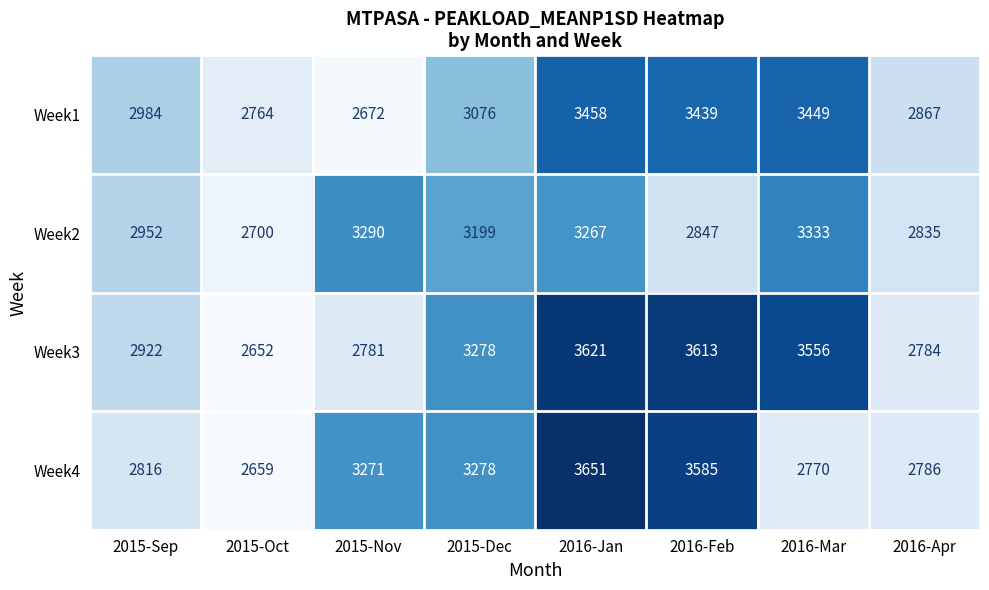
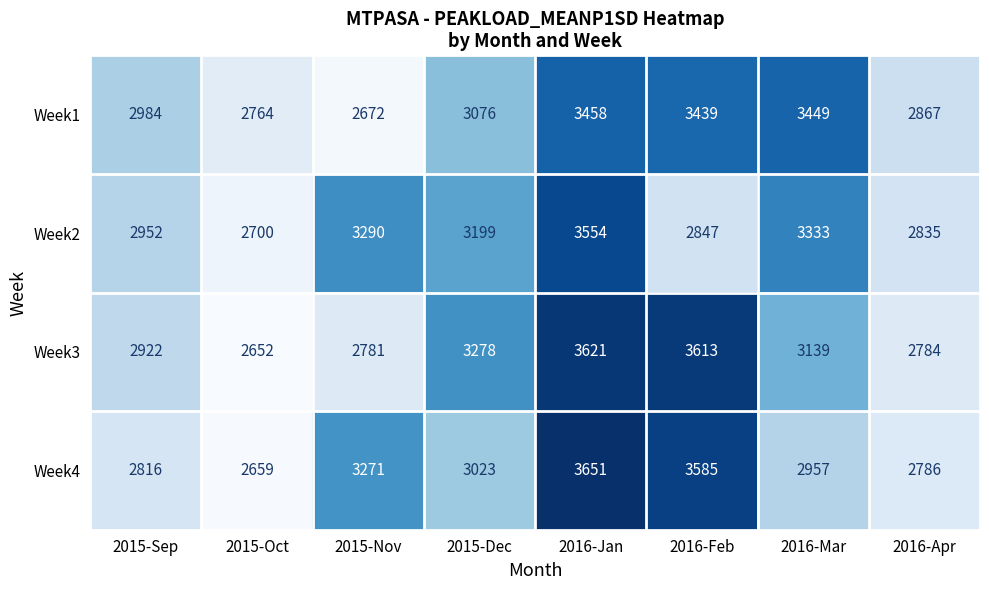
  {
    "Week1": {
      "2015-Sep": 2984,
      "2015-Oct": 2764,
      "2015-Nov": 2672,
      "2015-Dec": 3076,
      "2016-Jan": 3458,
      "2016-Feb": 3439,
      "2016-Mar": 3449,
      "2016-Apr": 2867
    },
    "Week2": {
      "2015-Sep": 2952,
      "2015-Oct": 2700,
      "2015-Nov": 3290,
      "2015-Dec": 3199,
-     "2016-Jan": 3267,
+     "2016-Jan": 3554,
      "2016-Feb": 2847,
      "2016-Mar": 3333,
      "2016-Apr": 2835
    },
    "Week3": {
      "2015-Sep": 2922,
      "2015-Oct": 2652,
      "2015-Nov": 2781,
      "2015-Dec": 3278,
      "2016-Jan": 3621,
      "2016-Feb": 3613,
-     "2016-Mar": 3556,
+     "2016-Mar": 3139,
      "2016-Apr": 2784
    },
    "Week4": {
      "2015-Sep": 2816,
      "2015-Oct": 2659,
      "2015-Nov": 3271,
-     "2015-Dec": 3278,
+     "2015-Dec": 3023,
      "2016-Jan": 3651,
      "2016-Feb": 3585,
-     "2016-Mar": 2770,
+     "2016-Mar": 2957,
      "2016-Apr": 2786
    }
  }
